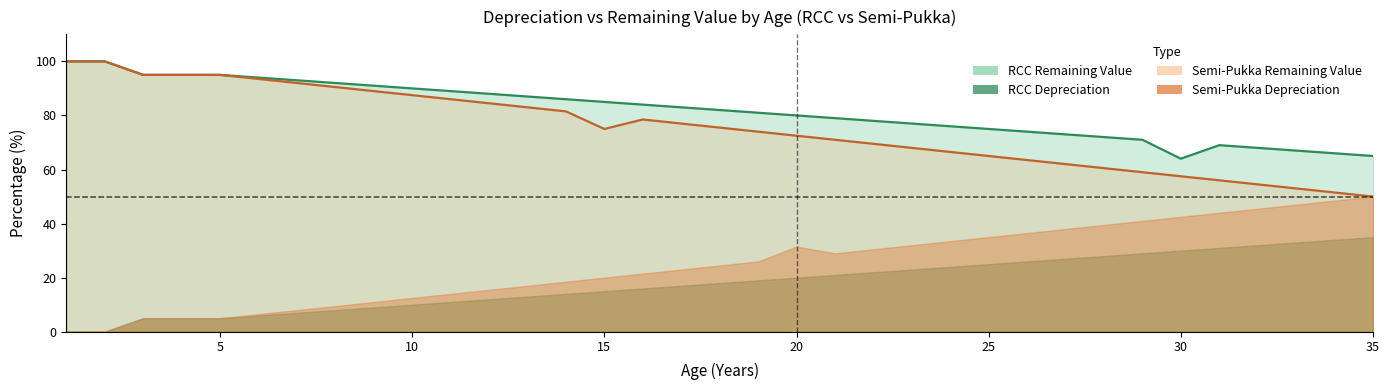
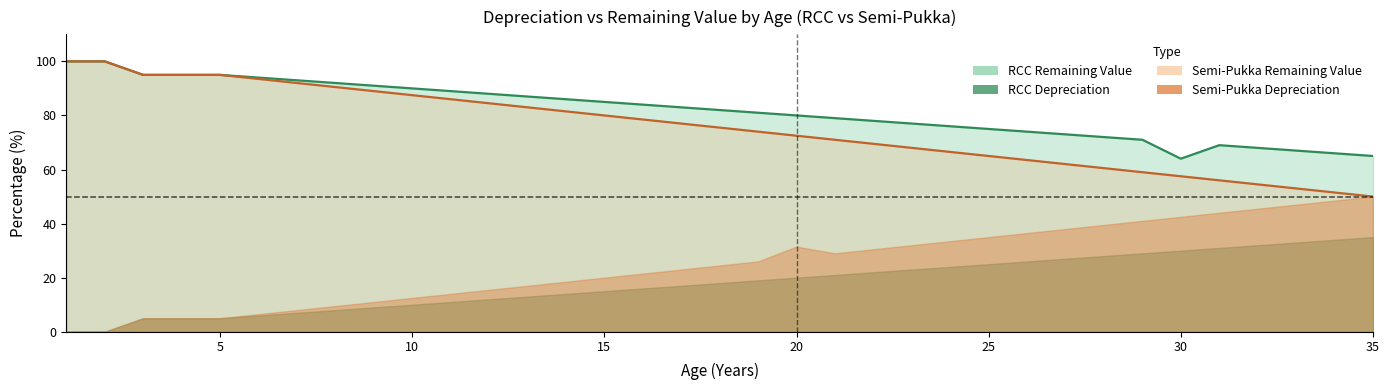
  {
    "RCC Remaining Value": {
      "10": 90,
      "15": 85,
      "20": 80,
      "25": 75,
      "30": 64,
      "35": 65
    },
    "RCC Depreciation": {
      "10": 10,
      "15": 15,
      "20": 20,
      "25": 25,
      "30": 30,
      "35": 35
    },
    "Semi-Pukka Remaining Value": {
      "10": 88,
-     "15": 75,
+     "15": 80,
      "20": 73,
      "25": 65,
      "30": 58
    },
    "Semi-Pukka Depreciation": {
      "10": 13,
      "15": 20,
      "20": 32,
      "25": 35,
      "30": 43
    }
  }
